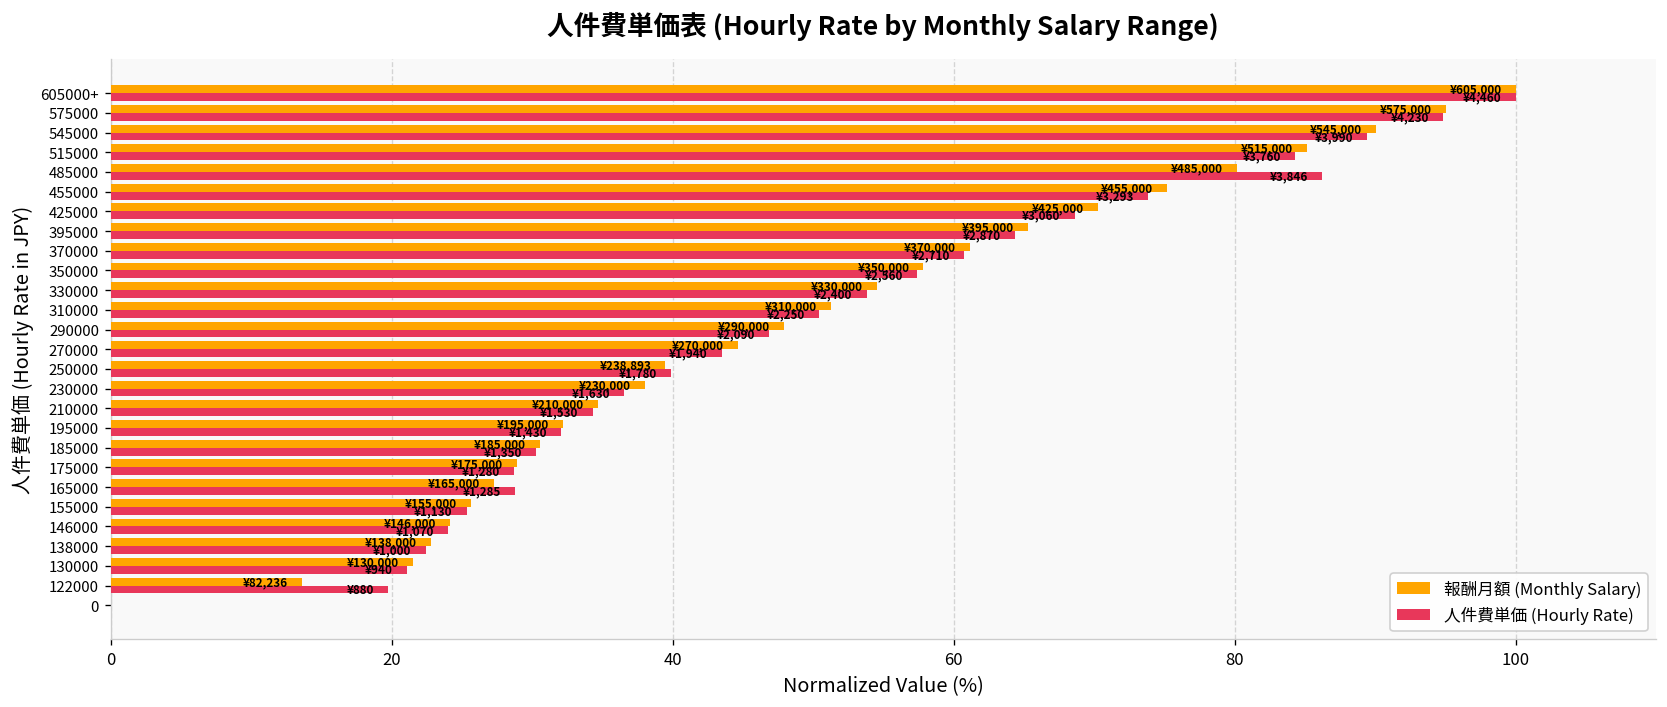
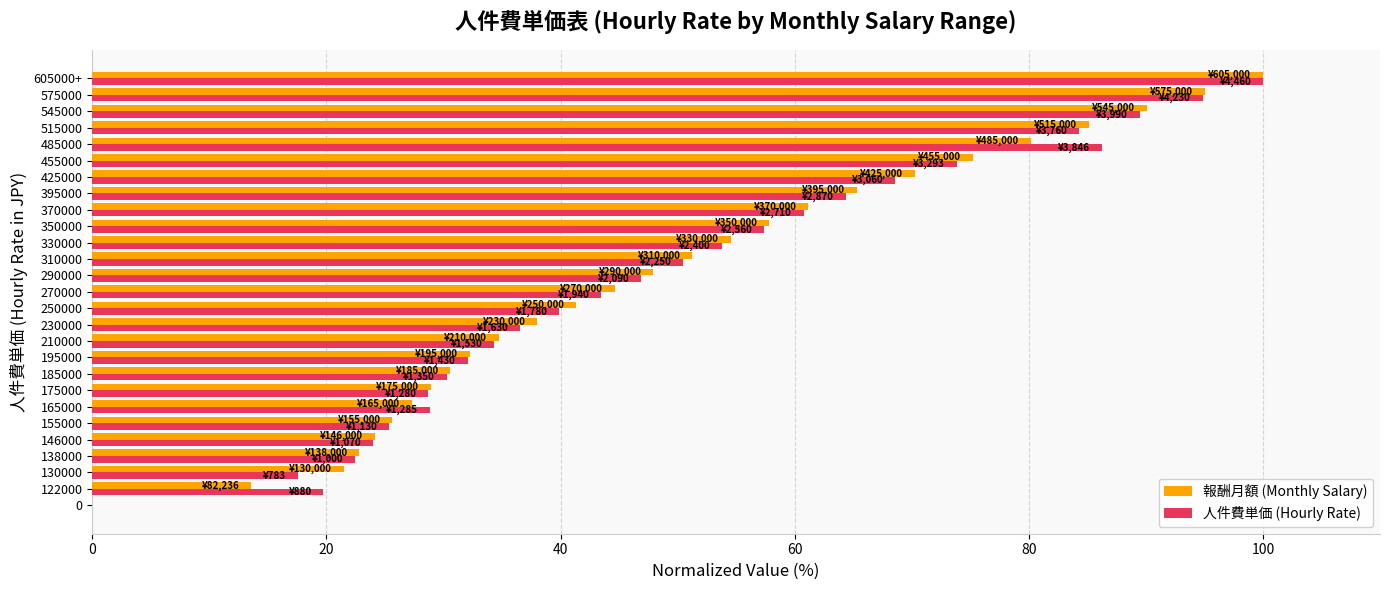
  {
    "報酬月額 (Monthly Salary)": {
-     "250000": "¥238,893"
+     "250000": "¥250,000"
    },
    "人件費単価 (Hourly Rate)": {
-     "130000": "¥940"
+     "130000": "¥783"
    }
  }
